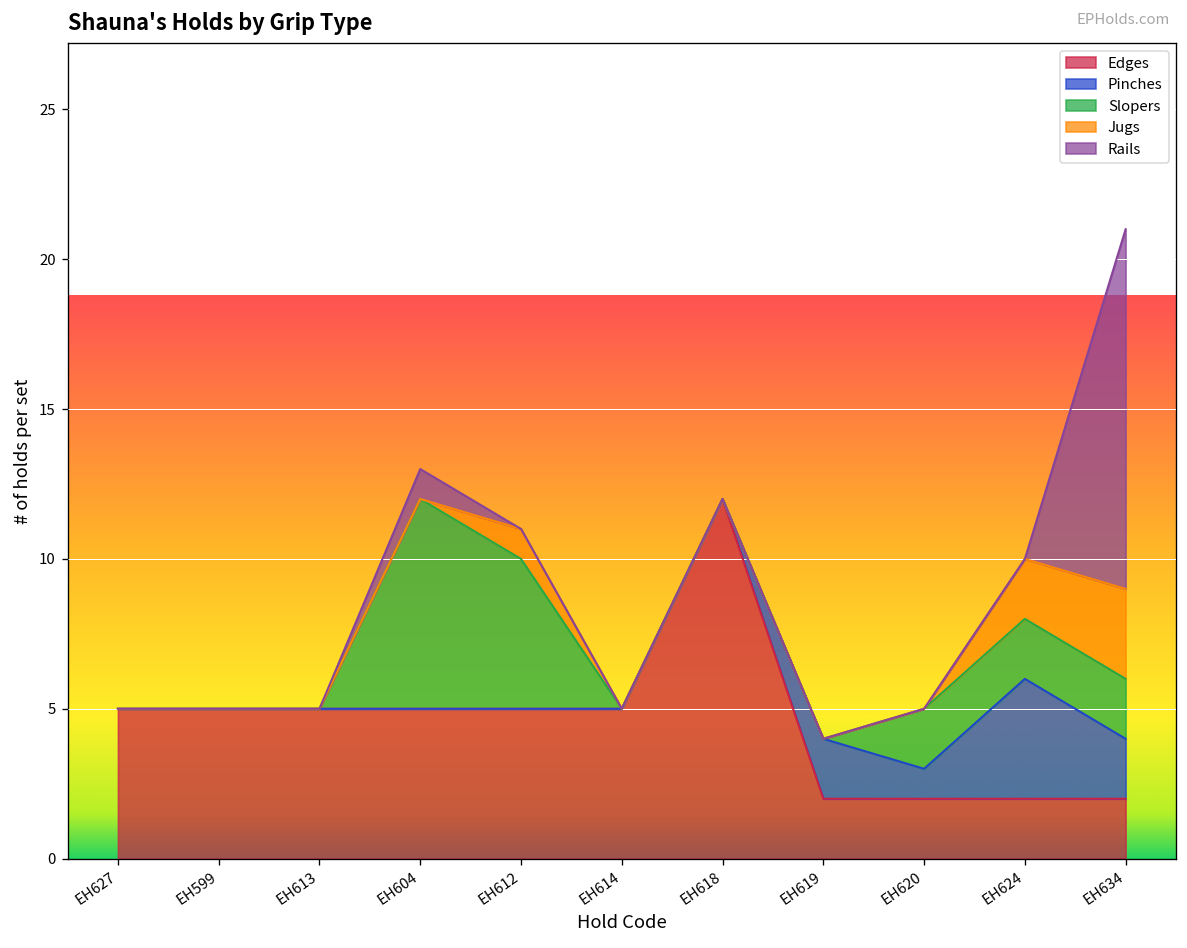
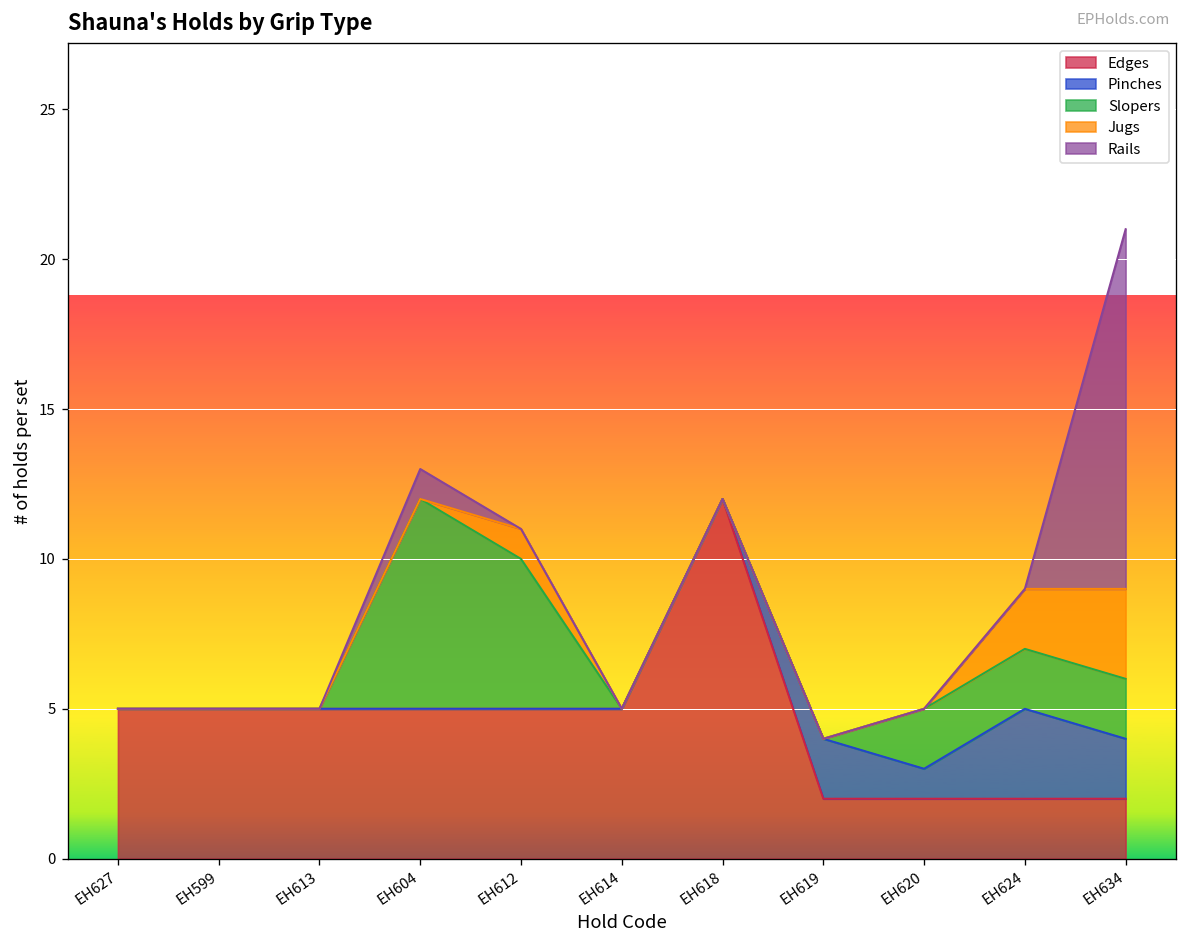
  {
    "Edges": {
      "EH619": 2,
      "EH620": 2,
      "EH624": 2,
      "EH634": 2
    },
    "Pinches": {
      "EH620": 1,
-     "EH624": 4,
+     "EH624": 3,
      "EH634": 2
    },
    "Slopers": {
      "EH612": 5,
      "EH624": 2,
      "EH634": 2
    },
    "Jugs": {
      "EH634": 3
    },
    "Rails": {
      "EH604": 1,
      "EH634": 12
    }
  }
